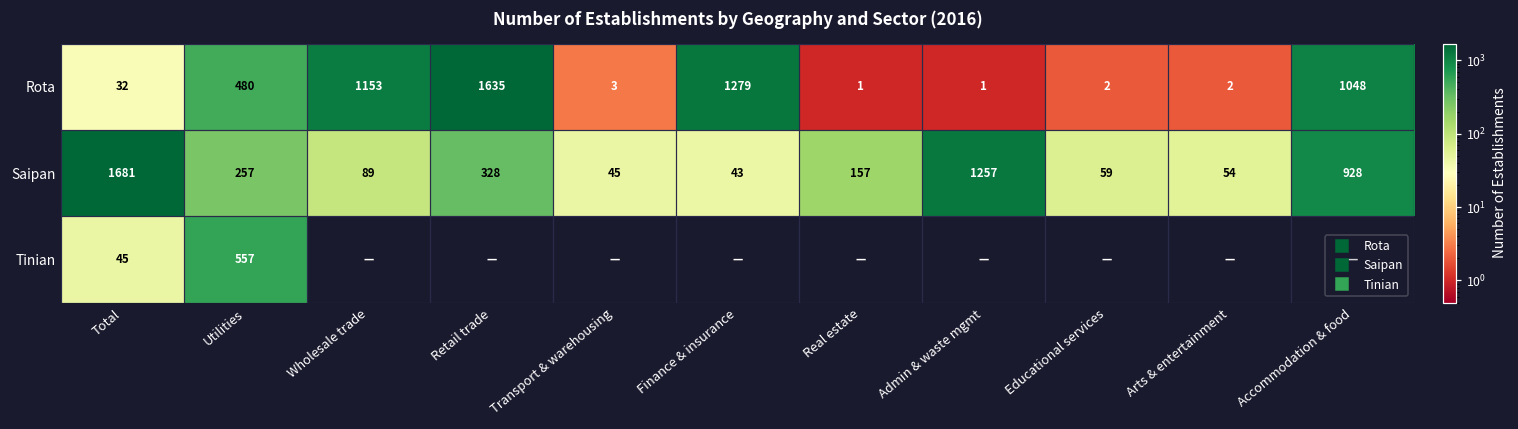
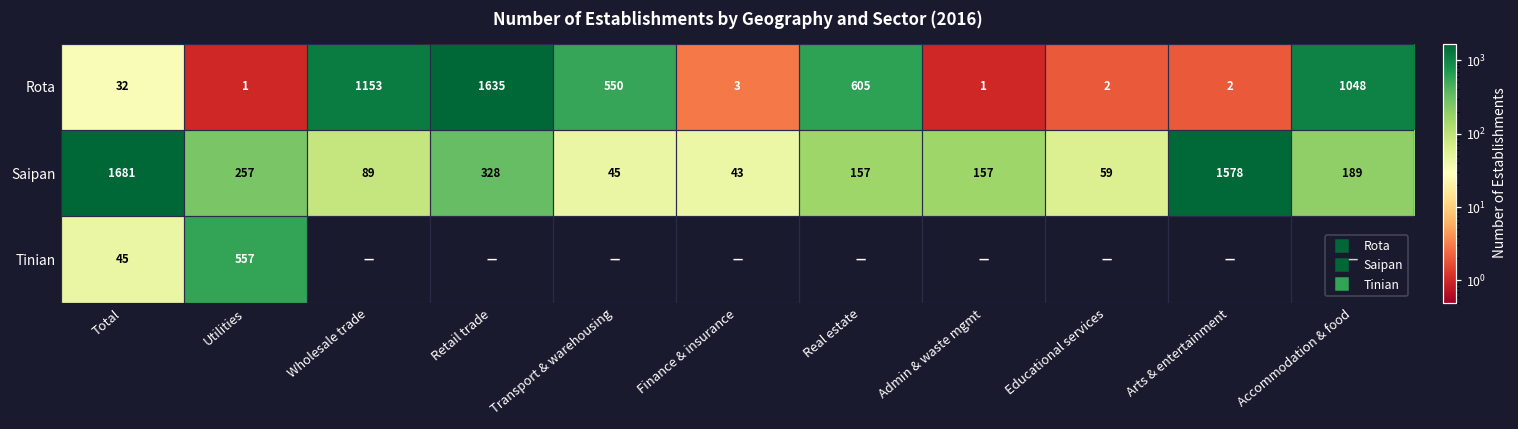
  {
    "Rota": {
      "Total": 32,
-     "Utilities": 480,
+     "Utilities": 1,
      "Wholesale trade": 1153,
      "Retail trade": 1635,
-     "Transport & warehousing": 3,
-     "Finance & insurance": 1279,
-     "Real estate": 1,
+     "Transport & warehousing": 550,
+     "Finance & insurance": 3,
+     "Real estate": 605,
      "Admin & waste mgmt": 1,
      "Educational services": 2,
      "Arts & entertainment": 2,
      "Accommodation & food": 1048
    },
    "Saipan": {
      "Total": 1681,
      "Utilities": 257,
      "Wholesale trade": 89,
      "Retail trade": 328,
      "Transport & warehousing": 45,
      "Finance & insurance": 43,
      "Real estate": 157,
-     "Admin & waste mgmt": 1257,
+     "Admin & waste mgmt": 157,
      "Educational services": 59,
-     "Arts & entertainment": 54,
-     "Accommodation & food": 928
+     "Arts & entertainment": 1578,
+     "Accommodation & food": 189
    },
    "Tinian": {
      "Total": 45,
      "Utilities": 557
    }
  }
